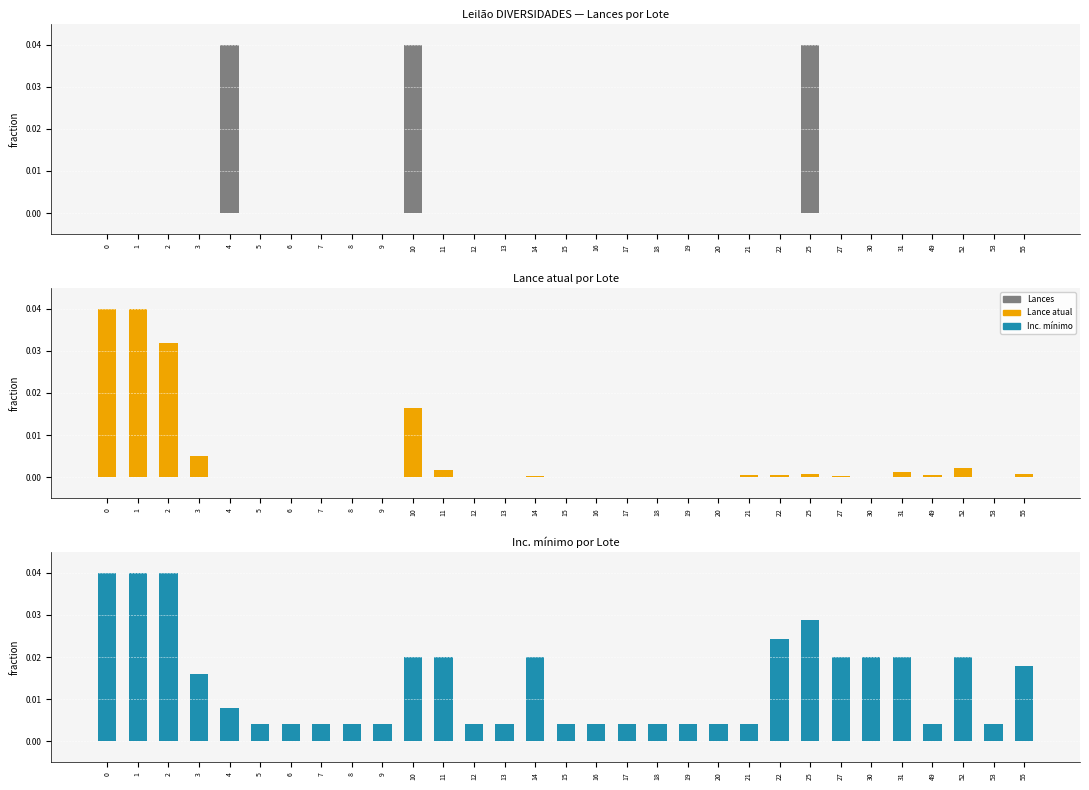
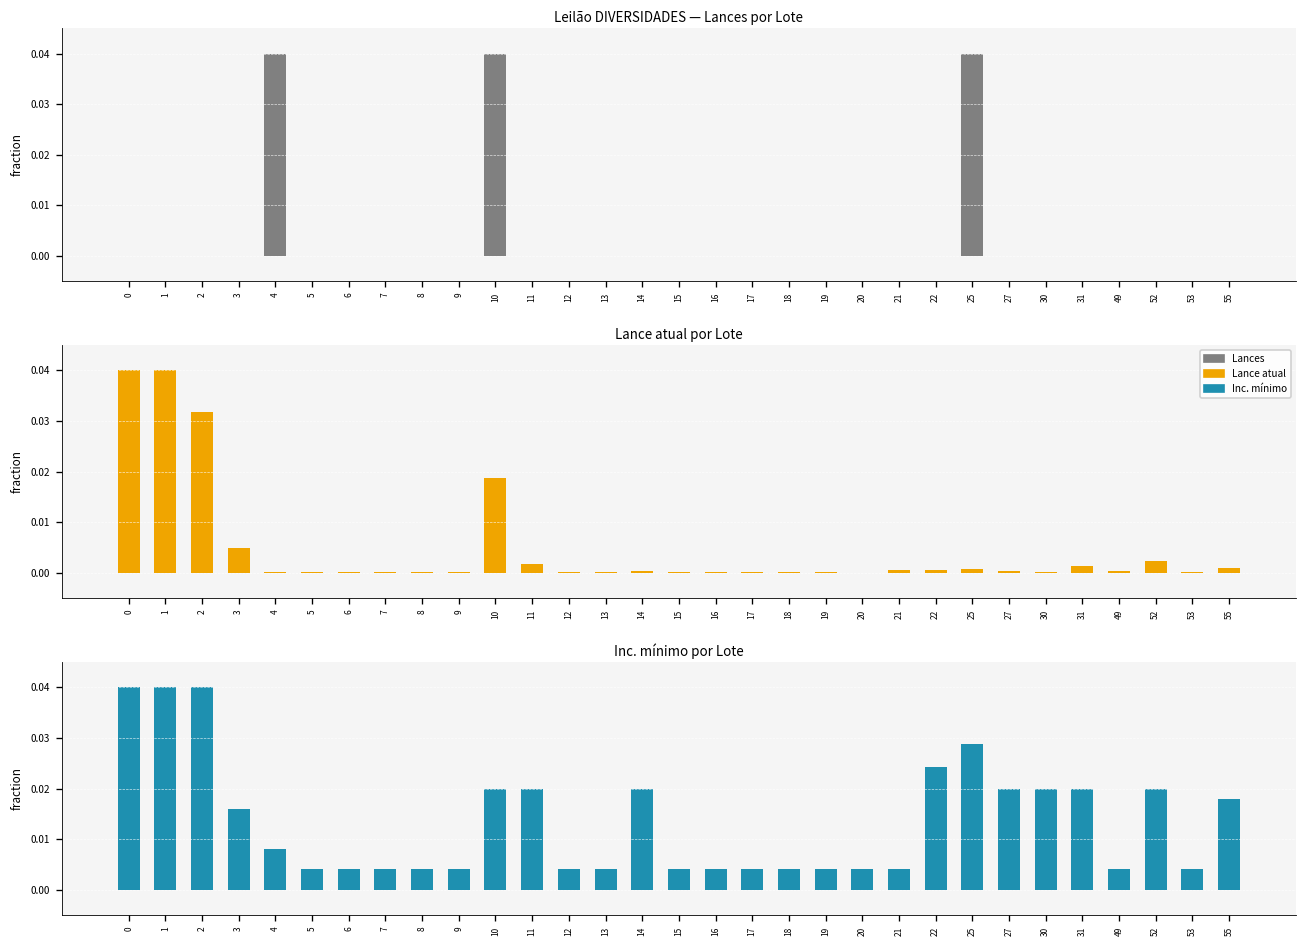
  {
    "Leilão DIVERSIDADES — Lances por Lote": {
      "0": 0.000,
      "1": 0.000,
      "2": 0.000,
      "3": 0.000,
      "4": 0.040,
      "5": 0.000,
      "6": 0.000,
      "7": 0.000,
      "8": 0.000,
      "9": 0.000,
      "10": 0.040,
      "11": 0.000,
      "12": 0.000,
      "13": 0.000,
      "14": 0.000,
      "15": 0.000,
      "16": 0.000,
      "17": 0.000,
      "18": 0.000,
      "19": 0.000,
      "20": 0.000,
      "21": 0.000,
      "22": 0.000,
      "25": 0.040,
      "27": 0.000,
      "30": 0.000,
      "31": 0.000,
      "49": 0.000,
      "52": 0.000,
      "53": 0.000,
      "55": 0.000
    },
    "Lance atual por Lote": {
      "0": 0.040,
      "1": 0.040,
      "2": 0.032,
      "3": 0.005,
-     "10": 0.016,
+     "10": 0.019,
      "11": 0.002,
      "25": 0.001,
      "31": 0.001,
      "52": 0.002,
      "55": 0.001
    },
    "Inc. mínimo por Lote": {
      "0": 0.040,
      "1": 0.040,
      "2": 0.040,
      "3": 0.016,
      "4": 0.008,
      "5": 0.004,
      "6": 0.004,
      "7": 0.004,
      "8": 0.004,
      "9": 0.004,
      "10": 0.020,
      "11": 0.020,
      "12": 0.004,
      "13": 0.004,
      "14": 0.020,
      "15": 0.004,
      "16": 0.004,
      "17": 0.004,
      "18": 0.004,
      "19": 0.004,
      "20": 0.004,
      "21": 0.004,
      "22": 0.024,
      "25": 0.029,
      "27": 0.020,
      "30": 0.020,
      "31": 0.020,
      "49": 0.004,
      "52": 0.020,
      "53": 0.004,
      "55": 0.018
    }
  }
